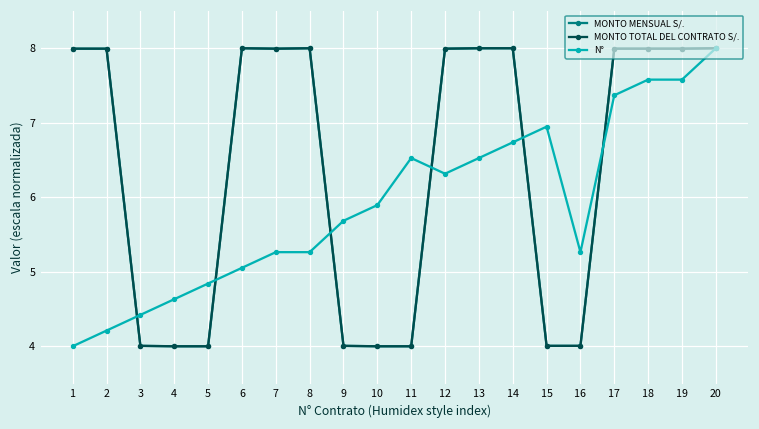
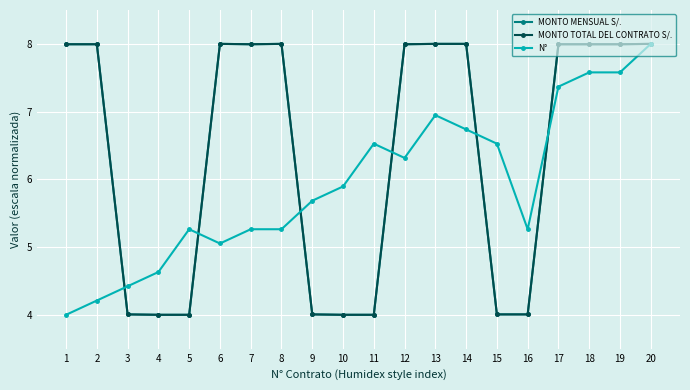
  {
    "MONTO TOTAL DEL CONTRATO S/.": {
      "1": 8.0,
      "2": 8.0,
      "3": 4.0,
      "4": 4.0,
      "5": 4.0,
      "6": 8.0,
      "7": 8.0,
      "8": 8.0,
      "9": 4.0,
      "10": 4.0,
      "11": 4.0,
      "12": 8.0,
      "13": 8.0,
      "14": 8.0,
      "15": 4.0,
      "16": 4.0
    },
    "N°": {
      "1": 4.0,
      "2": 4.2,
      "3": 4.4,
      "4": 4.6,
-     "5": 4.8,
+     "5": 5.3,
      "6": 5.1,
      "7": 5.3,
      "8": 5.3,
      "9": 5.7,
      "10": 5.9,
      "11": 6.5,
      "12": 6.3,
-     "13": 6.5,
+     "13": 6.9,
      "14": 6.7,
-     "15": 6.9,
+     "15": 6.5,
      "16": 5.3,
      "17": 7.4,
      "18": 7.6,
      "19": 7.6
    }
  }
